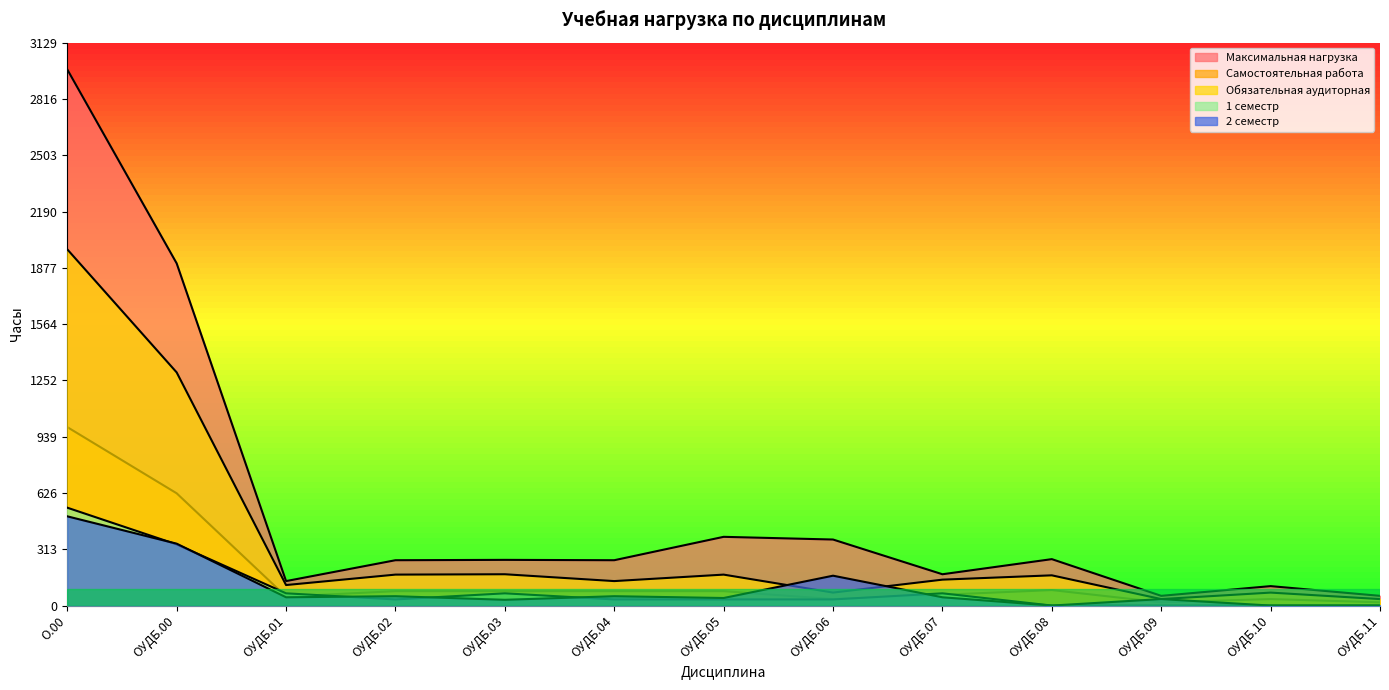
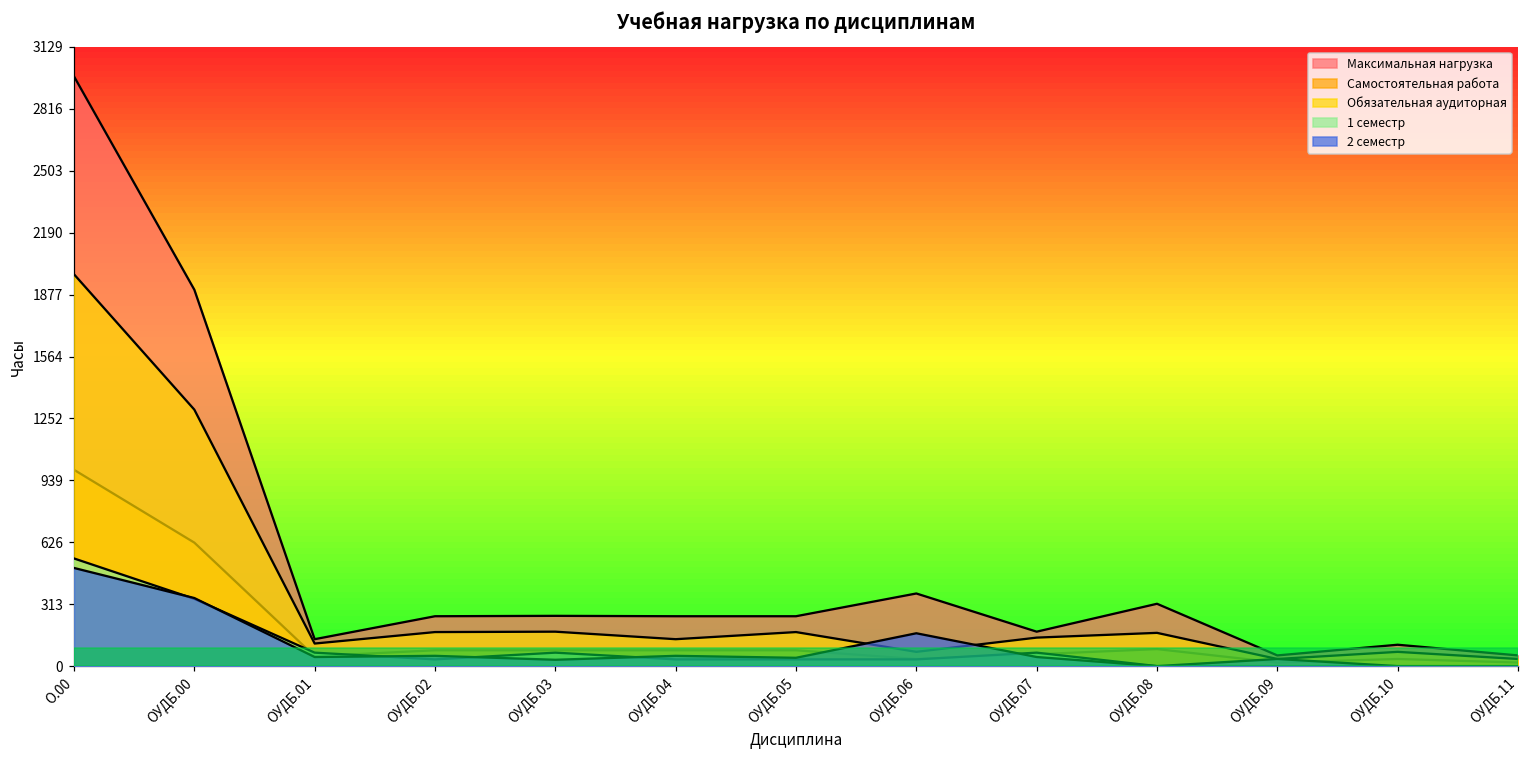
  {
    "Максимальная нагрузка": {
      "О.00": 2980,
      "ОУДБ.00": 1900,
      "ОУДБ.01": 140,
      "ОУДБ.02": 250,
      "ОУДБ.03": 250,
      "ОУДБ.04": 250,
-     "ОУДБ.05": 380,
+     "ОУДБ.05": 250,
      "ОУДБ.06": 370,
      "ОУДБ.07": 170,
-     "ОУДБ.08": 260,
+     "ОУДБ.08": 320,
      "ОУДБ.10": 110
    },
    "1 семестр": {
      "О.00": 540
    },
    "2 семестр": {
      "О.00": 500,
      "ОУДБ.06": 170
    }
  }
